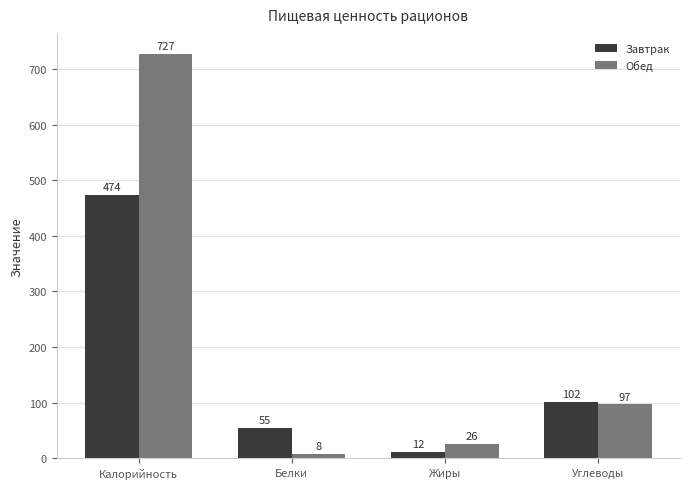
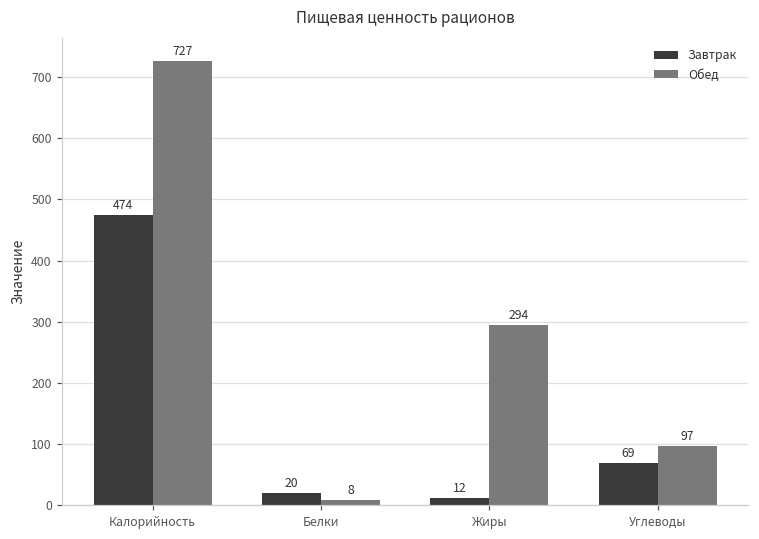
  {
    "Завтрак": {
      "Калорийность": 474,
-     "Белки": 55,
+     "Белки": 20,
      "Жиры": 12,
-     "Углеводы": 102
+     "Углеводы": 69
    },
    "Обед": {
      "Калорийность": 727,
      "Белки": 8,
-     "Жиры": 26,
+     "Жиры": 294,
      "Углеводы": 97
    }
  }
